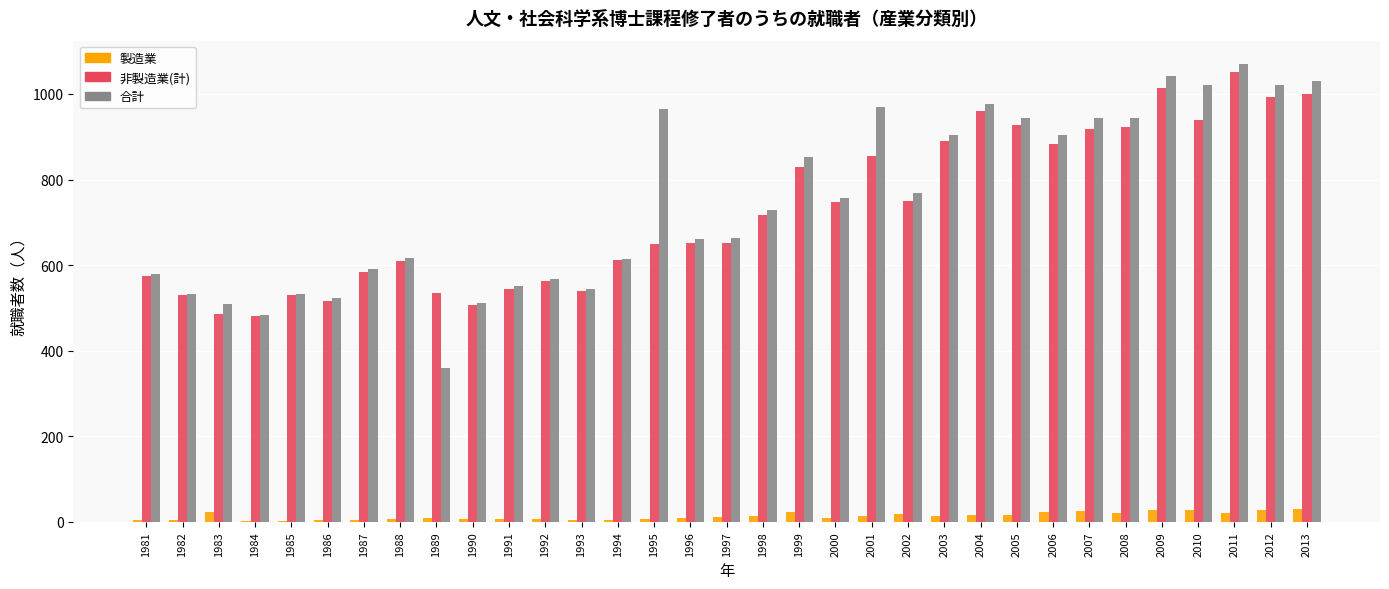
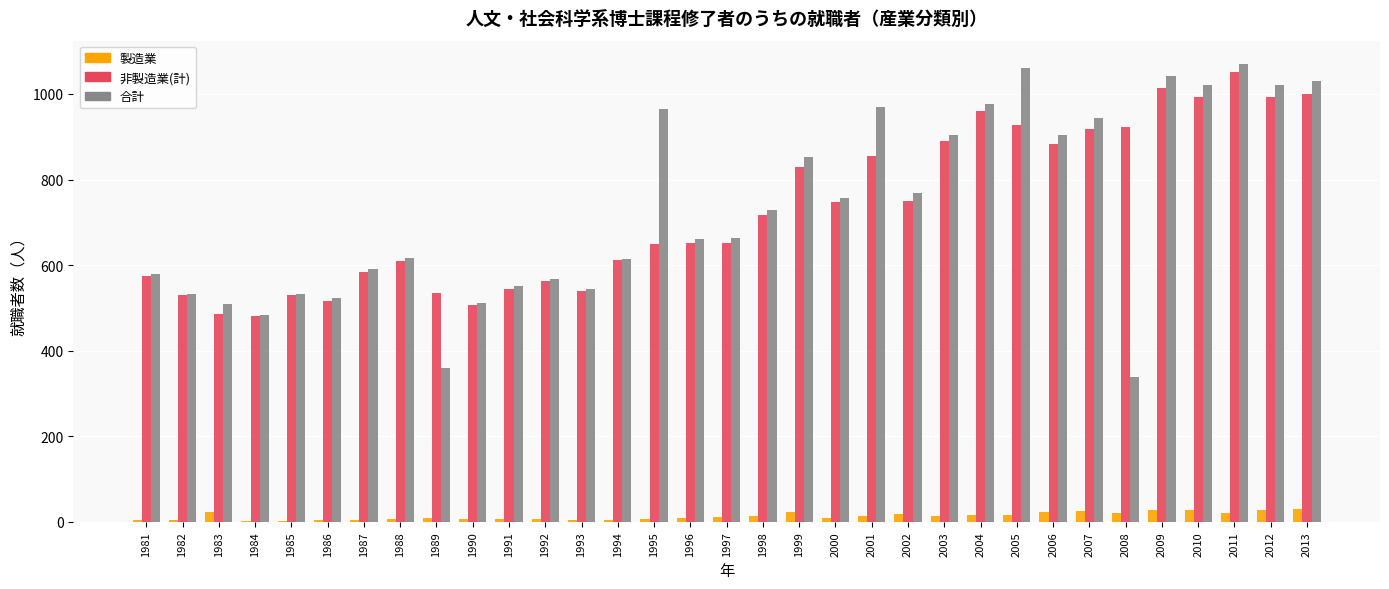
  {
    "製造業": {
      "1983": 20,
      "1988": 10,
      "1989": 10,
      "1990": 10,
      "1991": 10,
      "1992": 10,
      "1995": 10,
      "1996": 10,
      "1997": 10,
      "1998": 10,
      "1999": 20,
      "2000": 10,
      "2001": 10,
      "2002": 20,
      "2003": 10,
      "2004": 20,
      "2005": 20,
      "2006": 20,
      "2007": 30,
      "2008": 20,
      "2009": 30,
      "2010": 30,
      "2011": 20,
      "2012": 30,
      "2013": 30
    },
    "非製造業(計)": {
      "1981": 580,
      "1982": 530,
      "1983": 490,
      "1984": 480,
      "1985": 530,
      "1986": 520,
      "1987": 590,
      "1988": 610,
      "1989": 530,
      "1990": 510,
      "1991": 550,
      "1992": 560,
      "1993": 540,
      "1994": 610,
      "1995": 650,
      "1996": 650,
      "1997": 650,
      "1998": 720,
      "1999": 830,
      "2000": 750,
      "2001": 860,
      "2002": 750,
      "2003": 890,
      "2004": 960,
      "2005": 930,
      "2006": 880,
      "2007": 920,
      "2008": 920,
      "2009": 1020,
-     "2010": 940,
+     "2010": 990,
      "2011": 1050,
      "2012": 990,
      "2013": 1000
    },
    "合計": {
      "1981": 580,
      "1982": 530,
      "1983": 510,
      "1984": 480,
      "1985": 530,
      "1986": 520,
      "1987": 590,
      "1988": 620,
      "1989": 360,
      "1990": 510,
      "1991": 550,
      "1992": 570,
      "1993": 550,
      "1994": 620,
      "1995": 960,
      "1996": 660,
      "1997": 660,
      "1998": 730,
      "1999": 850,
      "2000": 760,
      "2001": 970,
      "2002": 770,
      "2003": 900,
      "2004": 980,
-     "2005": 940,
+     "2005": 1060,
      "2006": 910,
      "2007": 940,
-     "2008": 940,
+     "2008": 340,
      "2009": 1040,
      "2010": 1020,
      "2011": 1070,
      "2012": 1020,
      "2013": 1030
    }
  }
